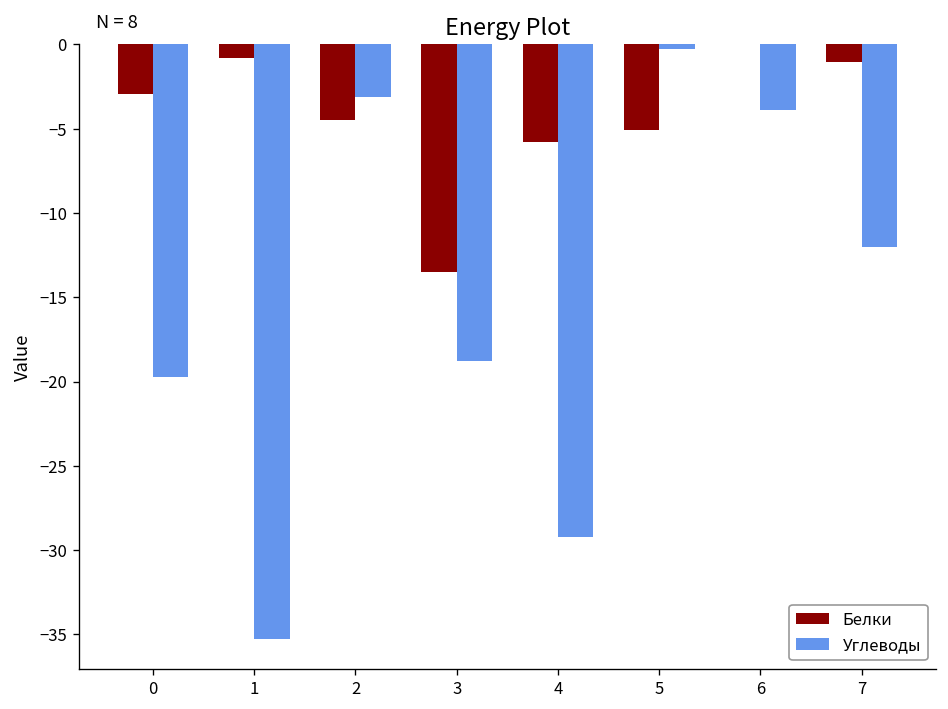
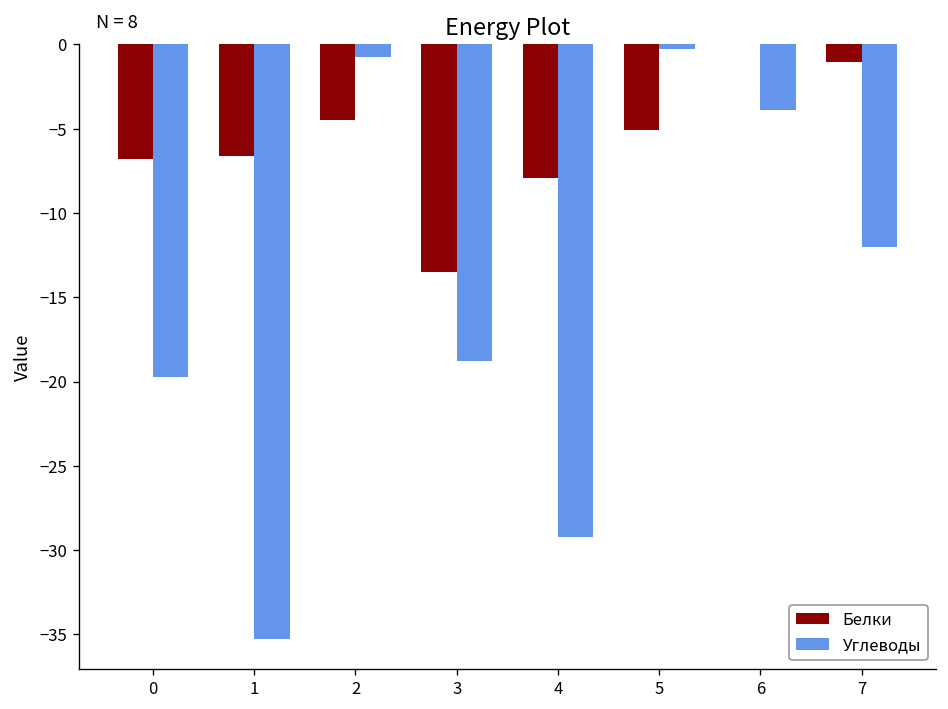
  {
    "Белки": {
-     "0": -2.9,
-     "1": -0.8,
+     "0": -6.8,
+     "1": -6.6,
      "2": -4.5,
      "3": -13.5,
-     "4": -5.8,
+     "4": -8.0,
      "5": -5.1,
      "6": 0.0,
      "7": -1.0
    },
    "Углеводы": {
      "0": -19.8,
      "1": -35.3,
-     "2": -3.1,
+     "2": -0.8,
      "3": -18.8,
      "4": -29.2,
      "5": -0.3,
      "6": -3.9,
      "7": -12.0
    }
  }
